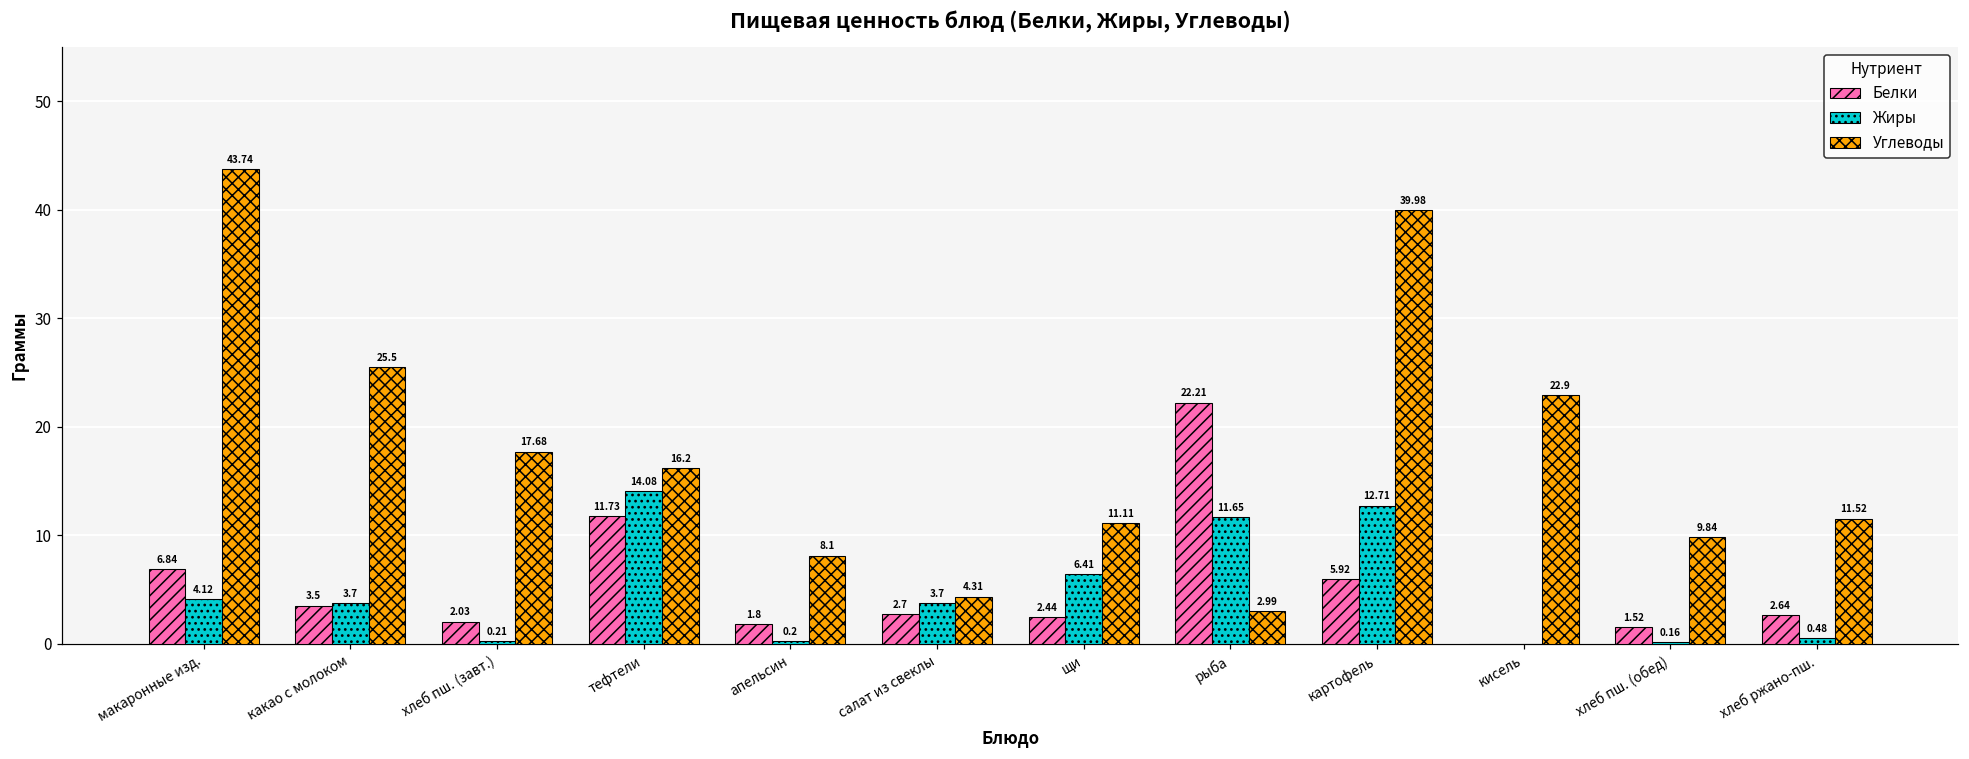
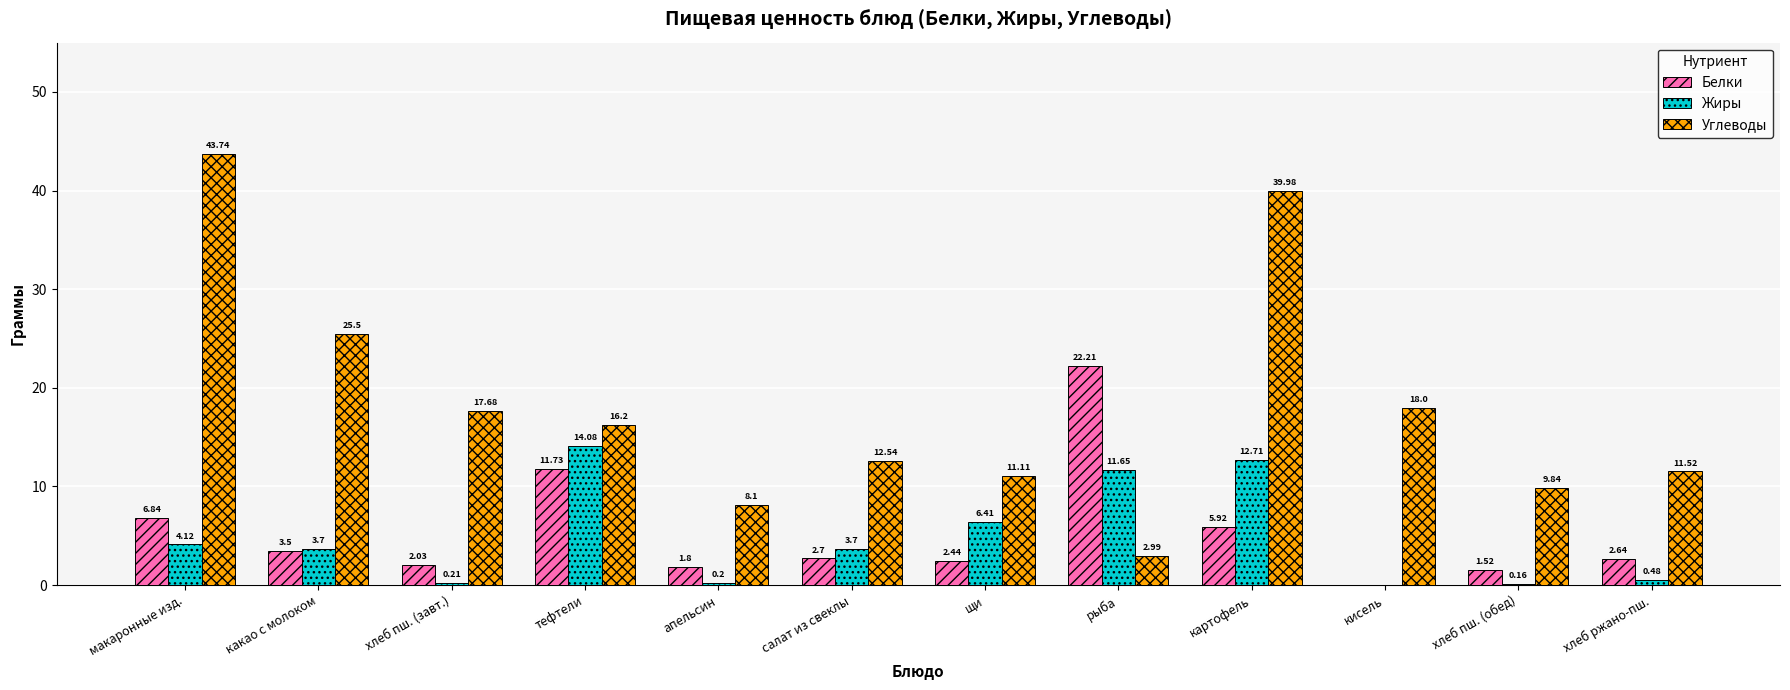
  {
    "Белки": {
      "макаронные изд.": 6.84,
      "какао с молоком": 3.5,
      "хлеб пш. (завт.)": 2.03,
      "тефтели": 11.73,
      "апельсин": 1.8,
      "салат из свеклы": 2.7,
      "щи": 2.44,
      "рыба": 22.21,
      "картофель": 5.92,
      "хлеб пш. (обед)": 1.52,
      "хлеб ржано-пш.": 2.64
    },
    "Жиры": {
      "макаронные изд.": 4.12,
      "какао с молоком": 3.7,
      "хлеб пш. (завт.)": 0.21,
      "тефтели": 14.08,
      "апельсин": 0.2,
      "салат из свеклы": 3.7,
      "щи": 6.41,
      "рыба": 11.65,
      "картофель": 12.71,
      "хлеб пш. (обед)": 0.16,
      "хлеб ржано-пш.": 0.48
    },
    "Углеводы": {
      "макаронные изд.": 43.74,
      "какао с молоком": 25.5,
      "хлеб пш. (завт.)": 17.68,
      "тефтели": 16.2,
      "апельсин": 8.1,
-     "салат из свеклы": 4.31,
+     "салат из свеклы": 12.54,
      "щи": 11.11,
      "рыба": 2.99,
      "картофель": 39.98,
-     "кисель": 22.9,
+     "кисель": 18.0,
      "хлеб пш. (обед)": 9.84,
      "хлеб ржано-пш.": 11.52
    }
  }
